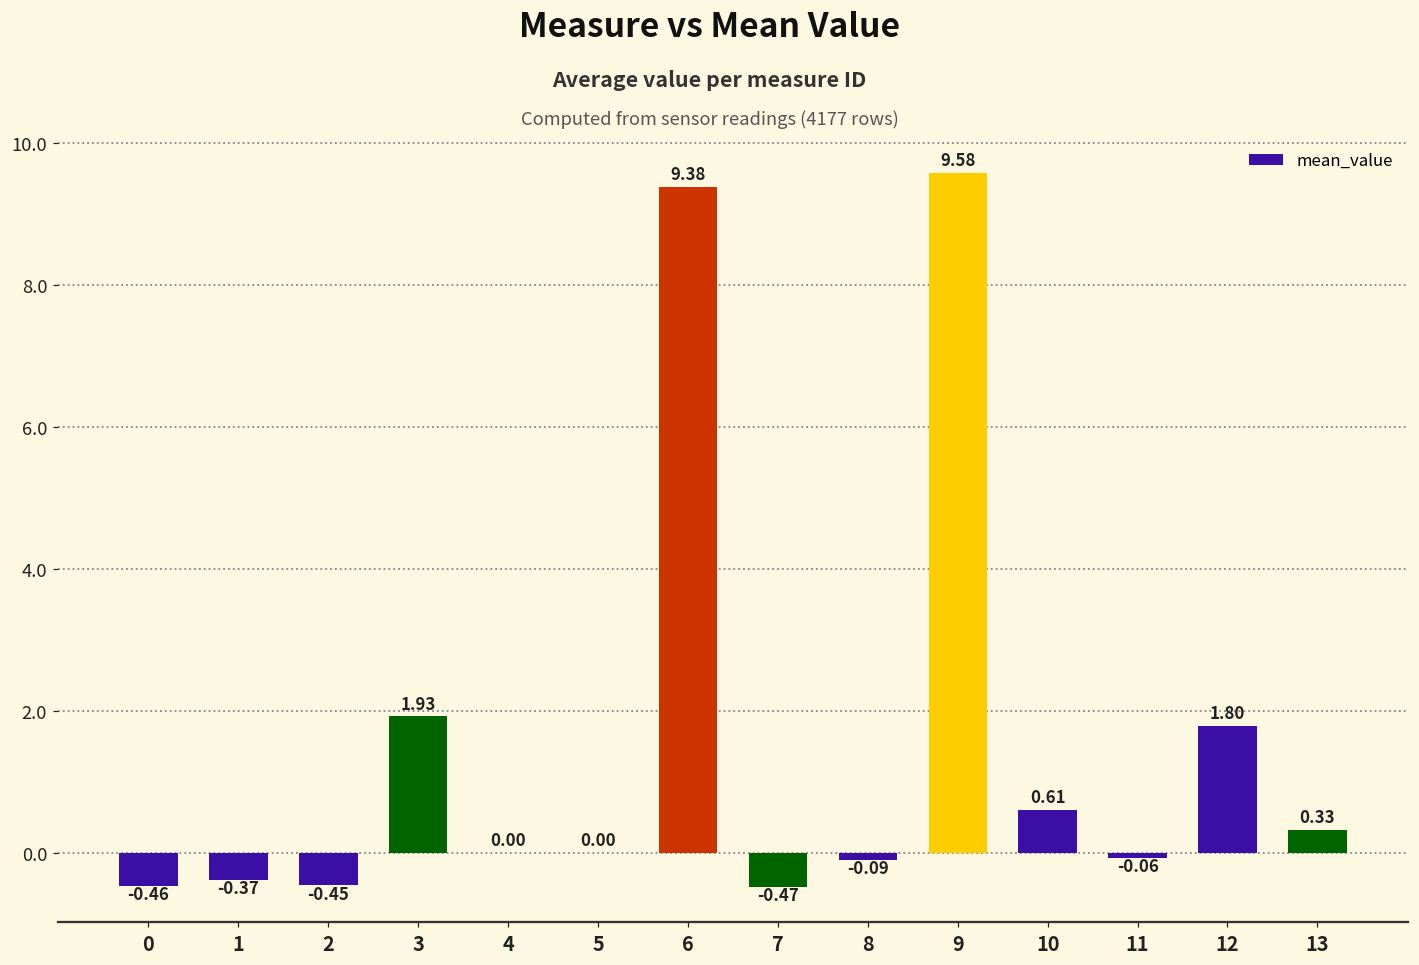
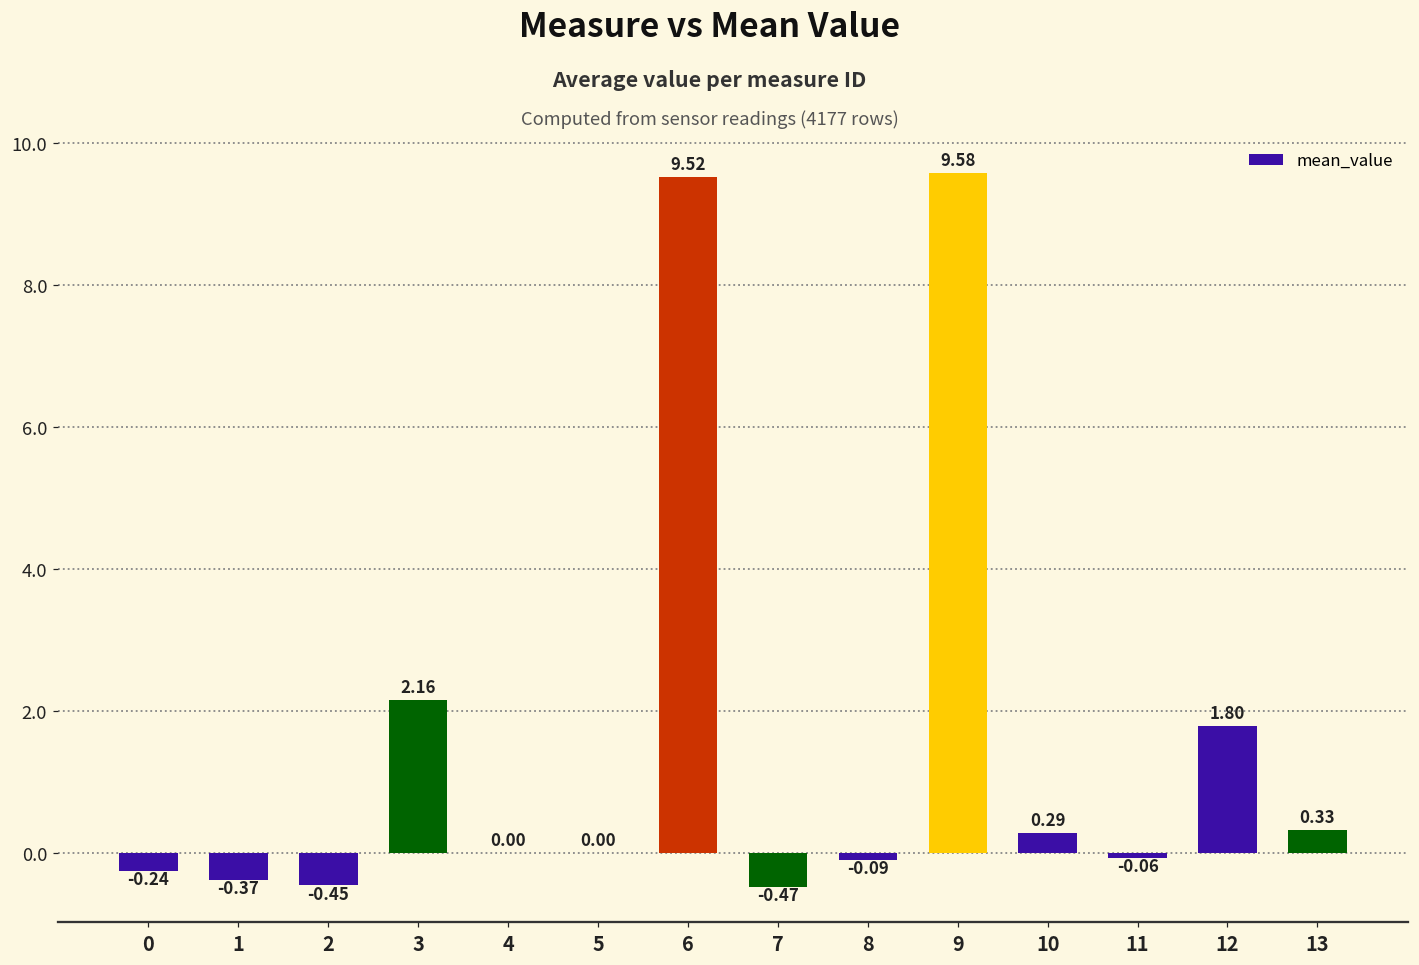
  {
-   "0": -0.46,
+   "0": -0.24,
    "1": -0.37,
    "2": -0.45,
-   "3": 1.93,
+   "3": 2.16,
    "4": 0.00,
    "5": 0.00,
-   "6": 9.38,
+   "6": 9.52,
    "7": -0.47,
    "8": -0.09,
    "9": 9.58,
-   "10": 0.61,
+   "10": 0.29,
    "11": -0.06,
    "12": 1.80,
    "13": 0.33
  }
